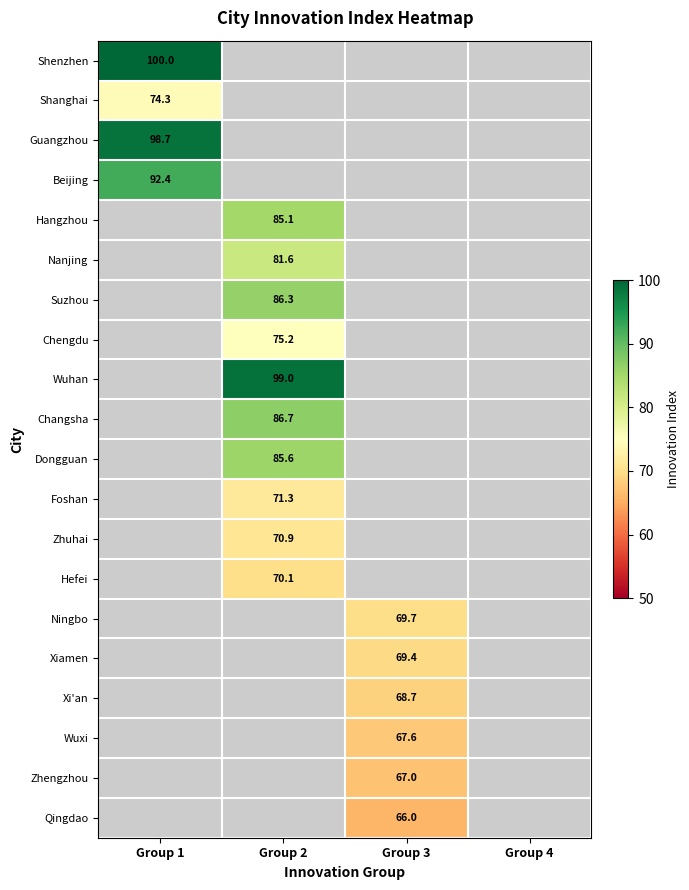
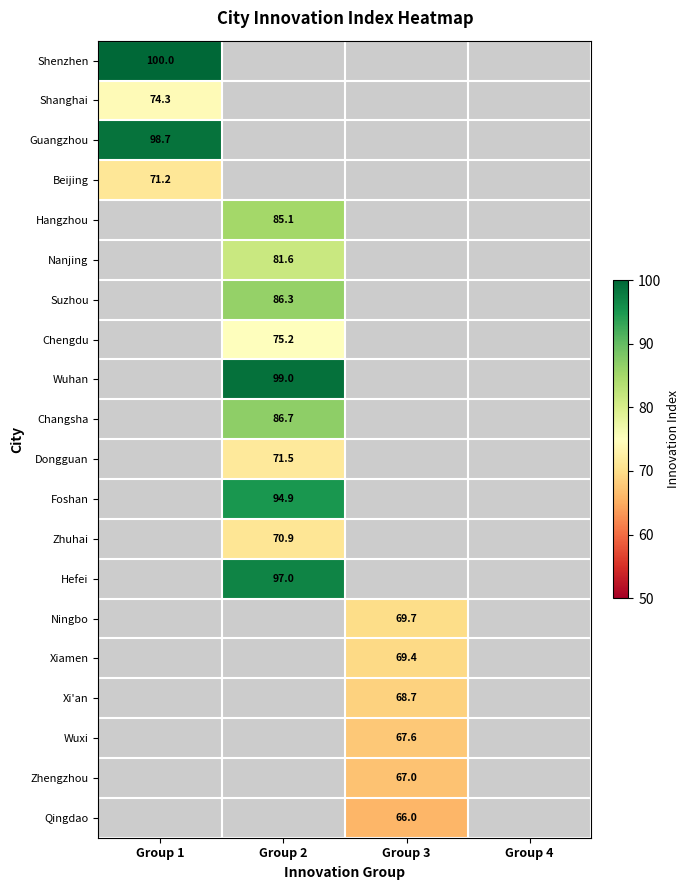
  {
    "Shenzhen": {
      "Group 1": 100.0
    },
    "Shanghai": {
      "Group 1": 74.3
    },
    "Guangzhou": {
      "Group 1": 98.7
    },
    "Beijing": {
-     "Group 1": 92.4
+     "Group 1": 71.2
    },
    "Hangzhou": {
      "Group 2": 85.1
    },
    "Nanjing": {
      "Group 2": 81.6
    },
    "Suzhou": {
      "Group 2": 86.3
    },
    "Chengdu": {
      "Group 2": 75.2
    },
    "Wuhan": {
      "Group 2": 99.0
    },
    "Changsha": {
      "Group 2": 86.7
    },
    "Dongguan": {
-     "Group 2": 85.6
+     "Group 2": 71.5
    },
    "Foshan": {
-     "Group 2": 71.3
+     "Group 2": 94.9
    },
    "Zhuhai": {
      "Group 2": 70.9
    },
    "Hefei": {
-     "Group 2": 70.1
+     "Group 2": 97.0
    },
    "Ningbo": {
      "Group 3": 69.7
    },
    "Xiamen": {
      "Group 3": 69.4
    },
    "Xi'an": {
      "Group 3": 68.7
    },
    "Wuxi": {
      "Group 3": 67.6
    },
    "Zhengzhou": {
      "Group 3": 67.0
    },
    "Qingdao": {
      "Group 3": 66.0
    }
  }
